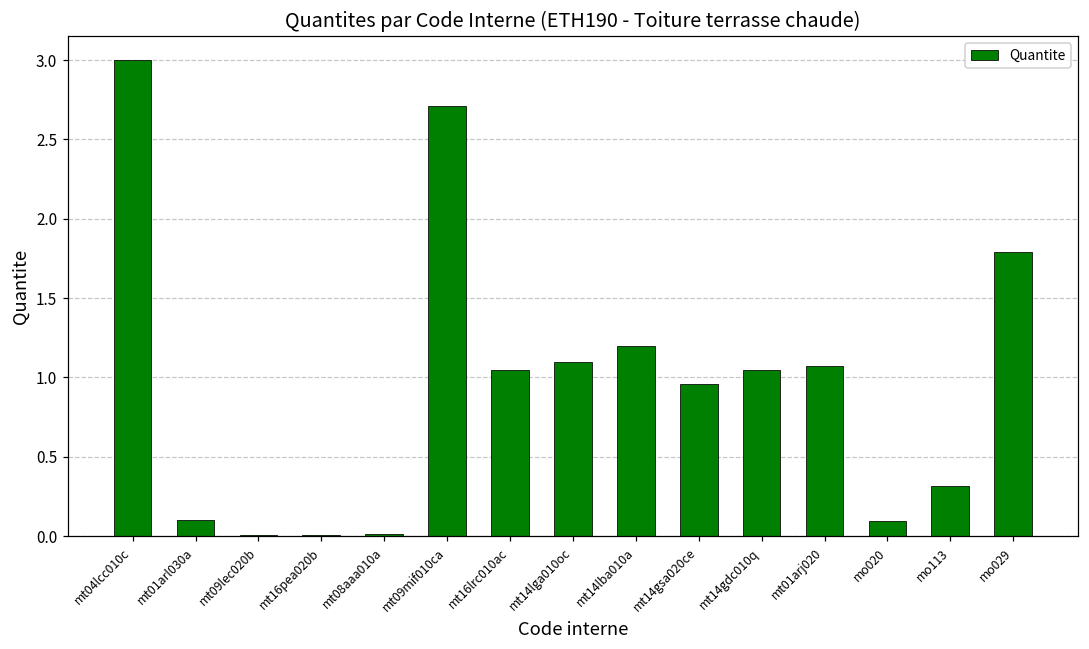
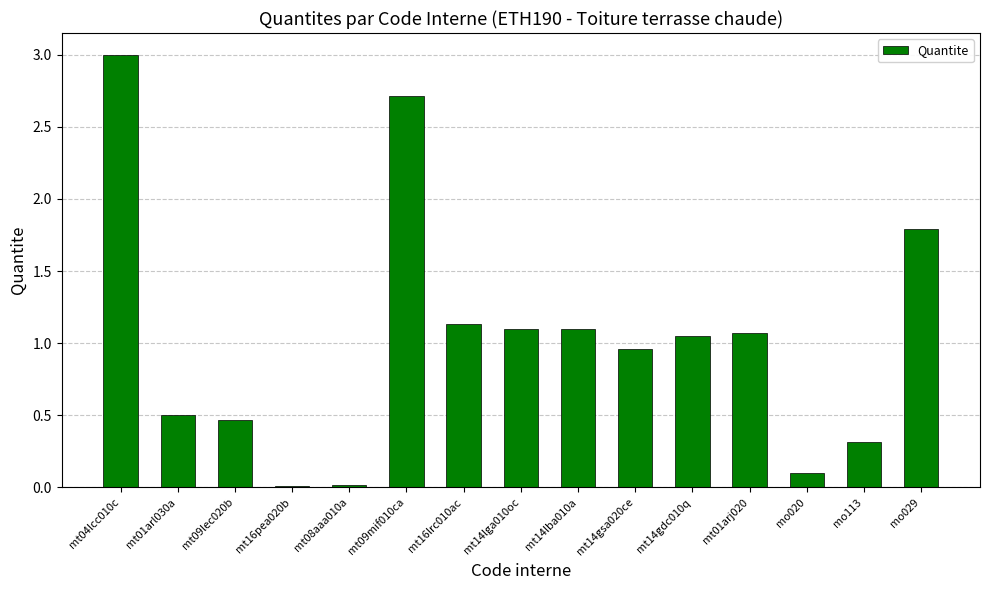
  {
    "mt04lcc010c": 3.00,
-   "mt01arl030a": 0.1,
-   "mt09lec020b": 0.01,
+   "mt01arl030a": 0.5,
+   "mt09lec020b": 0.47,
    "mt09mif010ca": 2.71,
-   "mt16lrc010ac": 1.05,
+   "mt16lrc010ac": 1.13,
    "mt14lga010oc": 1.10,
-   "mt14lba010a": 1.2,
+   "mt14lba010a": 1.1,
    "mt14gsa020ce": 0.96,
    "mt14gdc010q": 1.05,
    "mt01arj020": 1.07,
    "mo020": 0.10,
    "mo113": 0.32,
    "mo029": 1.79
  }
